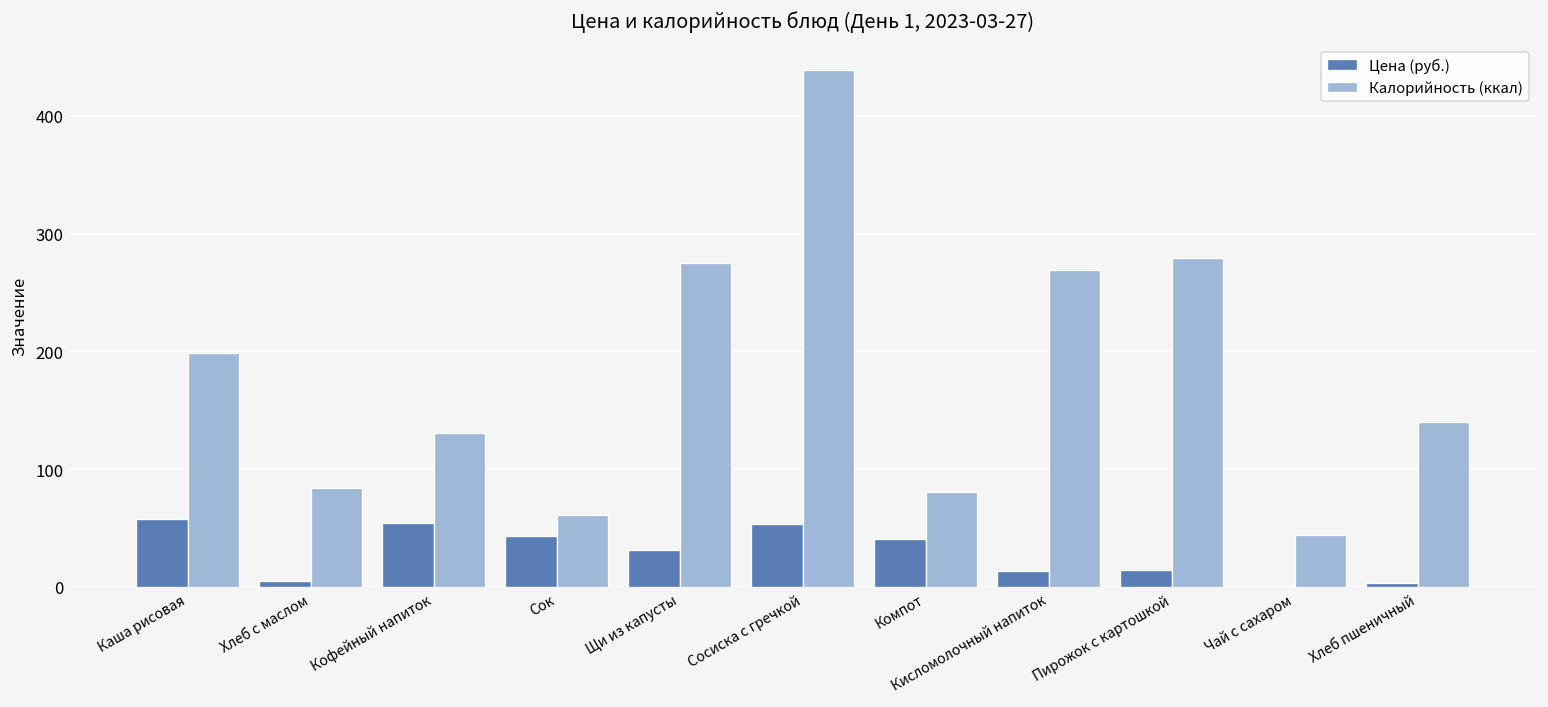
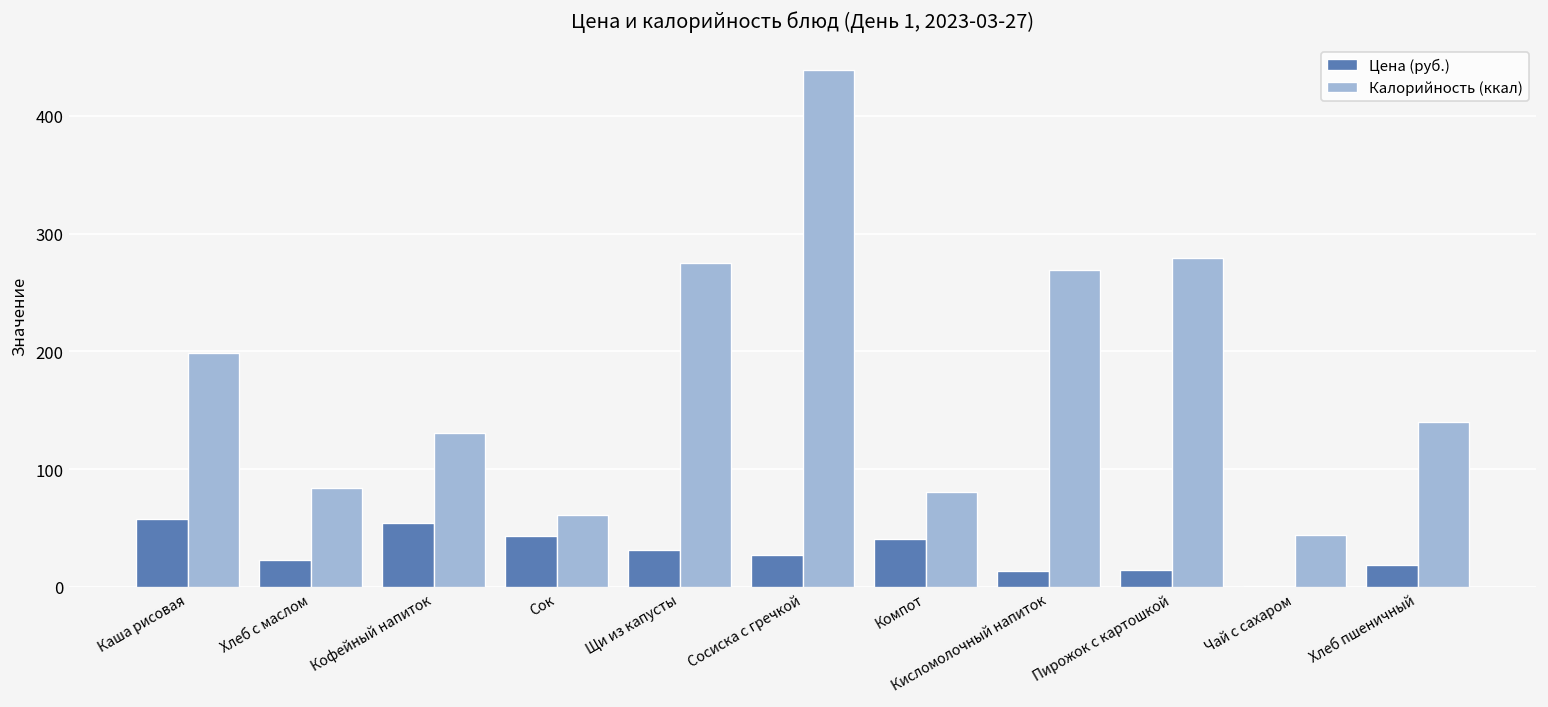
  {
    "Цена (руб.)": {
      "Каша рисовая": 60,
-     "Хлеб с маслом": 0,
+     "Хлеб с маслом": 20,
      "Кофейный напиток": 50,
      "Сок": 40,
      "Щи из капусты": 30,
-     "Сосиска с гречкой": 50,
+     "Сосиска с гречкой": 30,
      "Компот": 40,
      "Кисломолочный напиток": 10,
      "Пирожок с картошкой": 10,
-     "Хлеб пшеничный": 0
+     "Хлеб пшеничный": 20
    },
    "Калорийность (ккал)": {
      "Каша рисовая": 200,
      "Хлеб с маслом": 80,
      "Кофейный напиток": 130,
      "Сок": 60,
      "Щи из капусты": 280,
      "Сосиска с гречкой": 440,
      "Компот": 80,
      "Кисломолочный напиток": 270,
      "Пирожок с картошкой": 280,
      "Чай с сахаром": 40,
      "Хлеб пшеничный": 140
    }
  }
